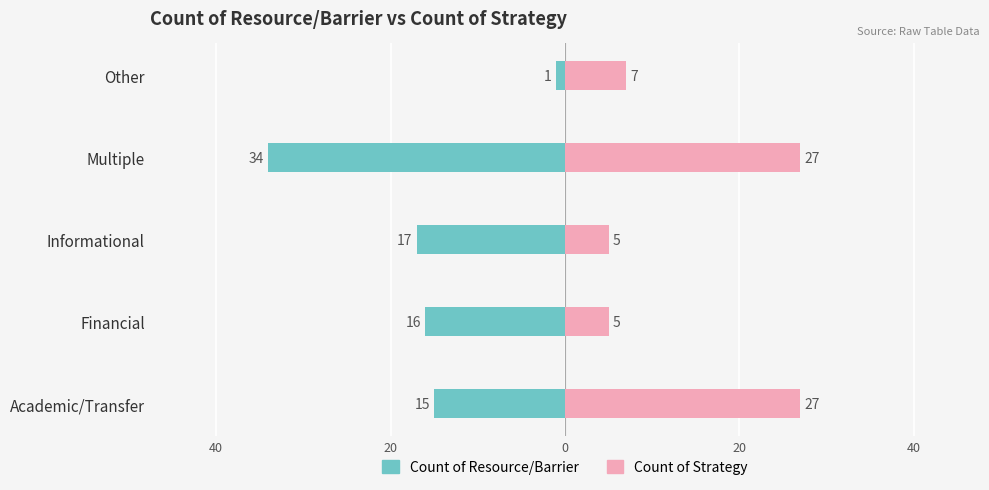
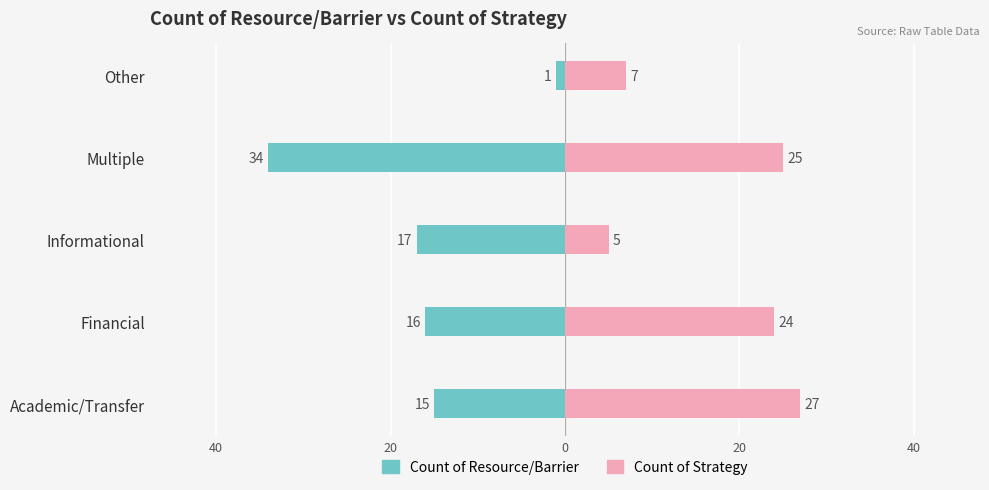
  {
    "Count of Strategy": {
      "Other": 7,
-     "Multiple": 27,
+     "Multiple": 25,
      "Informational": 5,
-     "Financial": 5,
+     "Financial": 24,
      "Academic/Transfer": 27
    }
  }
